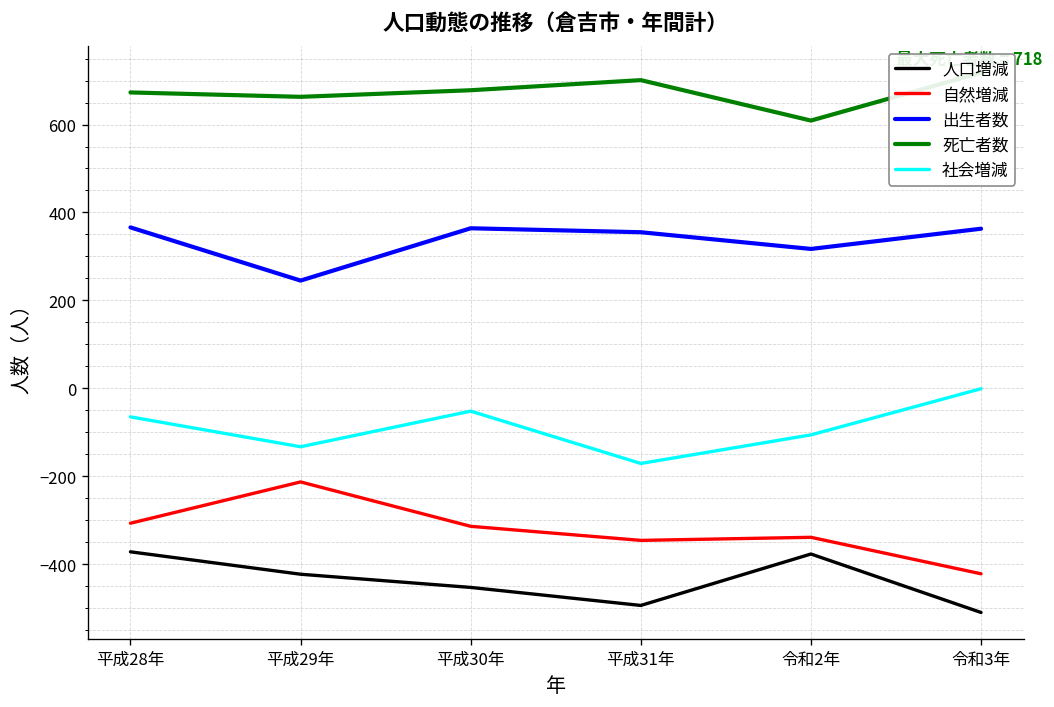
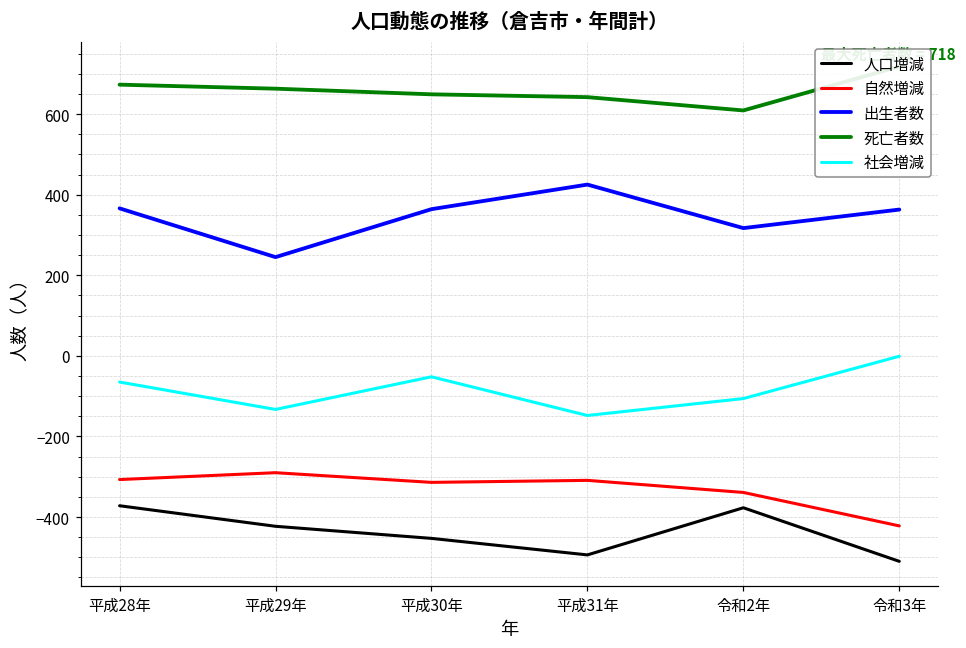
  {
    "人口増減": {
      "平成28年": -370,
      "平成29年": -420,
      "平成30年": -450,
      "平成31年": -490,
      "令和2年": -380,
      "令和3年": -510
    },
    "自然増減": {
      "平成28年": -310,
-     "平成29年": -210,
+     "平成29年": -290,
      "平成30年": -310,
-     "平成31年": -350,
+     "平成31年": -310,
      "令和2年": -340,
      "令和3年": -420
    },
    "出生者数": {
      "平成28年": 370,
      "平成29年": 250,
      "平成30年": 360,
-     "平成31年": 360,
+     "平成31年": 430,
      "令和2年": 320,
      "令和3年": 360
    },
    "死亡者数": {
      "平成28年": 670,
      "平成29年": 660,
-     "平成30年": 680,
-     "平成31年": 700,
+     "平成30年": 650,
+     "平成31年": 640,
      "令和2年": 610
    },
    "社会増減": {
      "平成28年": -70,
      "平成29年": -130,
      "平成30年": -50,
-     "平成31年": -170,
+     "平成31年": -150,
      "令和2年": -110,
      "令和3年": 0
    }
  }
